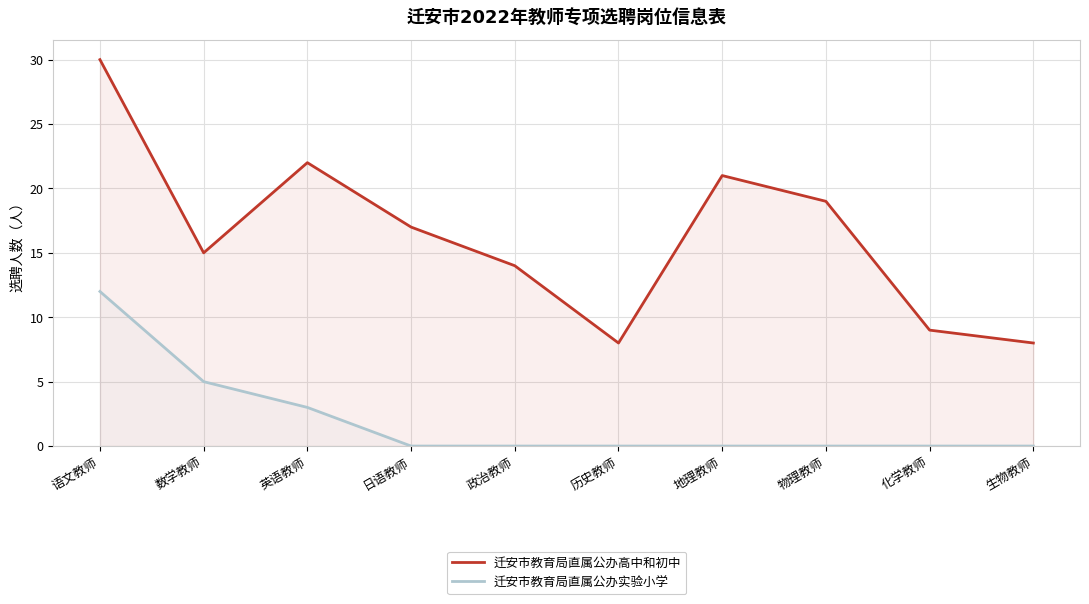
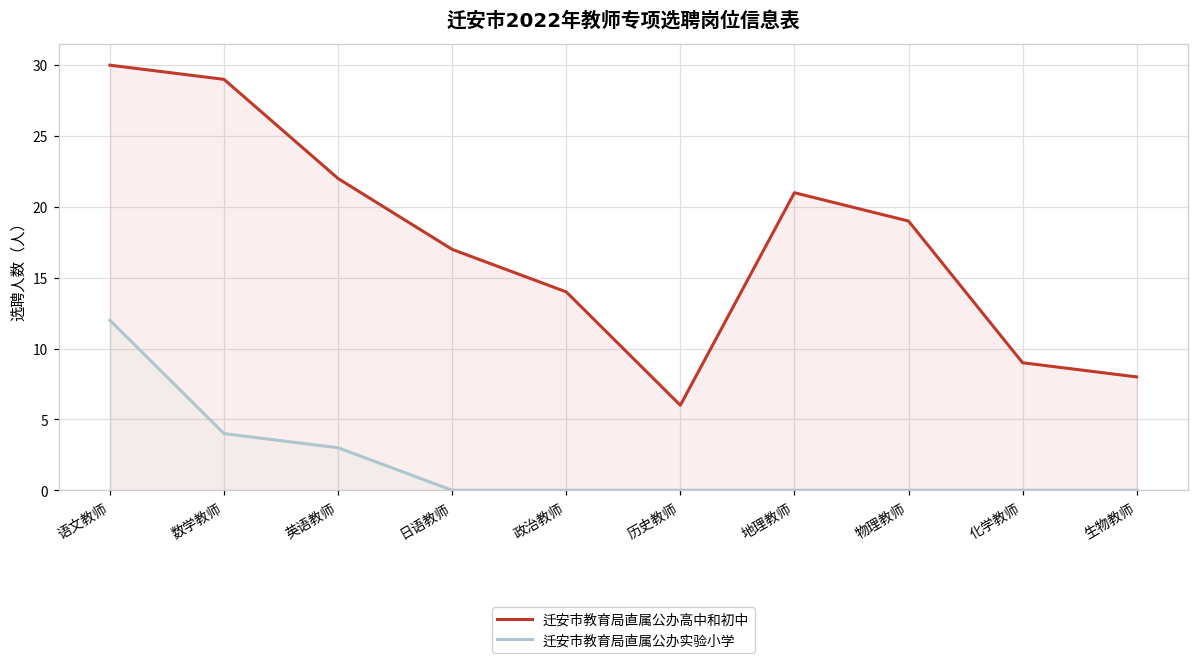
  {
    "迁安市教育局直属公办高中和初中": {
      "语文教师": 30,
-     "数学教师": 15,
+     "数学教师": 29,
      "英语教师": 22,
      "日语教师": 17,
      "政治教师": 14,
-     "历史教师": 8,
+     "历史教师": 6,
      "地理教师": 21,
      "物理教师": 19,
      "化学教师": 9,
      "生物教师": 8
    },
    "迁安市教育局直属公办实验小学": {
      "语文教师": 12,
-     "数学教师": 5,
+     "数学教师": 4,
      "英语教师": 3,
      "日语教师": 0,
      "政治教师": 0,
      "历史教师": 0,
      "地理教师": 0,
      "物理教师": 0,
      "化学教师": 0,
      "生物教师": 0
    }
  }
